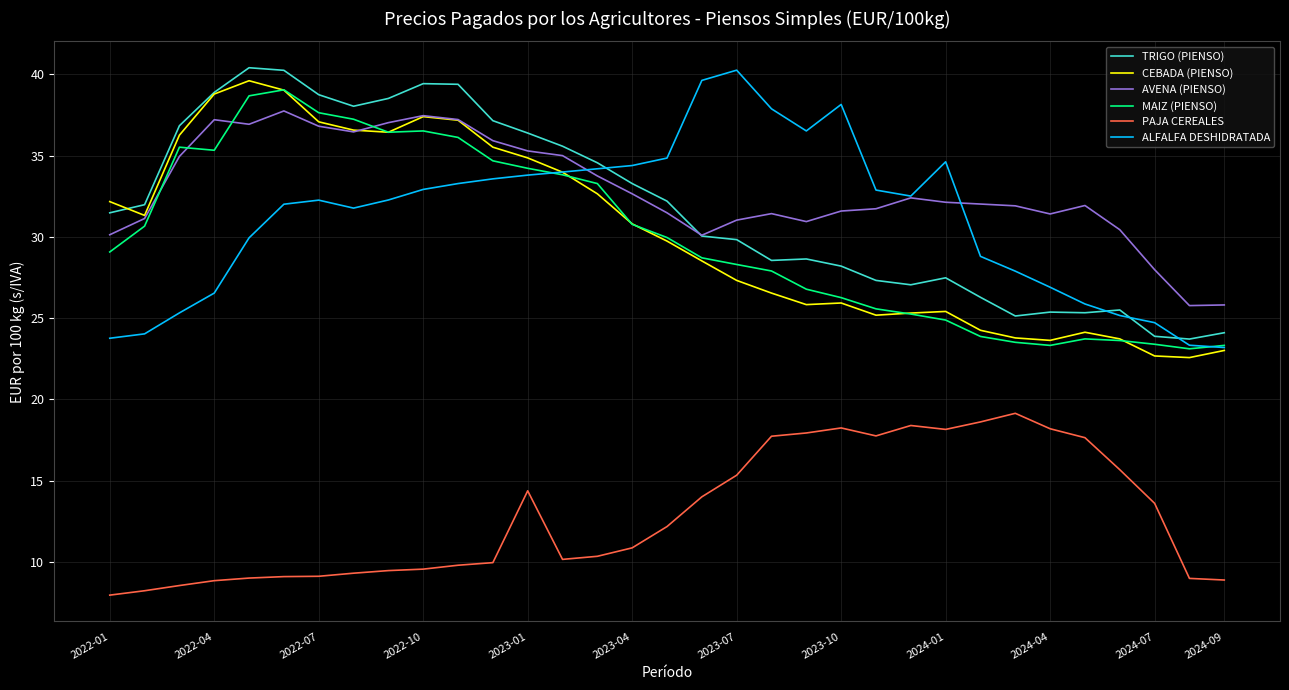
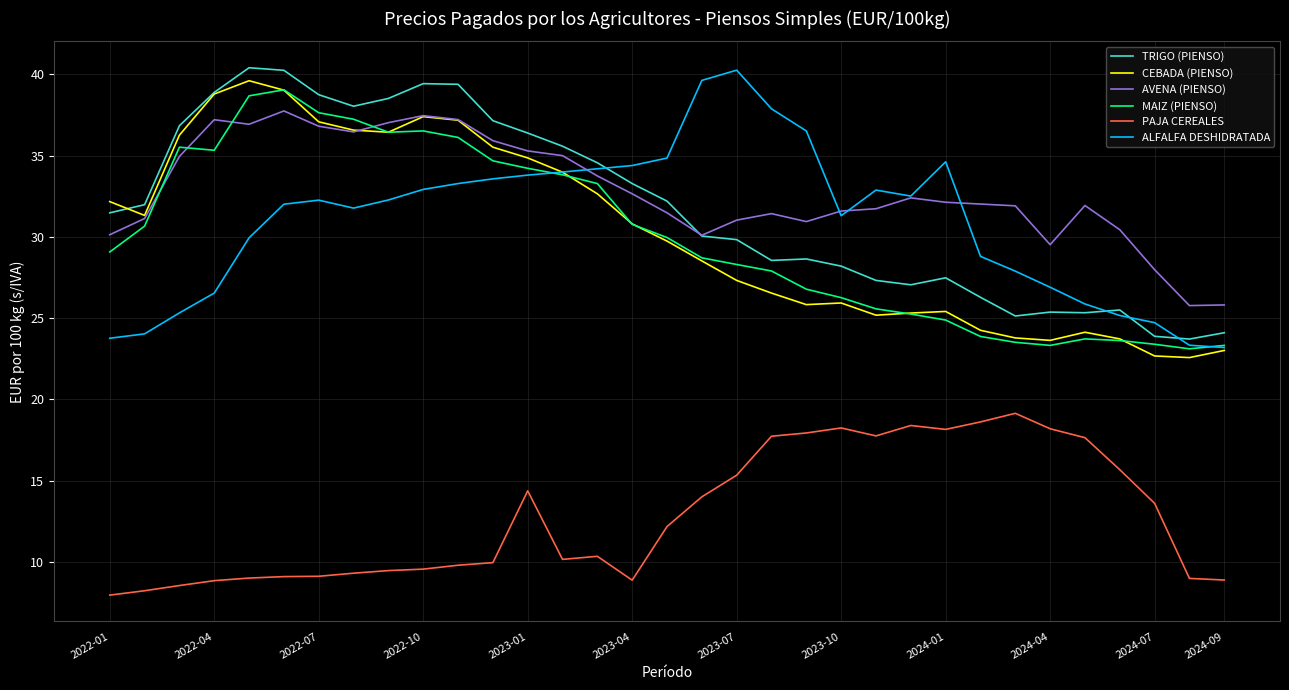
  {
    "TRIGO (PIENSO)": {
      "2022-01": 31.5,
      "2022-07": 38.8,
      "2022-10": 39.4,
      "2023-01": 36.4,
      "2023-04": 33.3,
      "2023-07": 29.8,
      "2023-10": 28.2,
      "2024-01": 27.5,
      "2024-04": 25.4,
      "2024-07": 23.9,
      "2024-09": 24.1
    },
    "CEBADA (PIENSO)": {
      "2022-01": 32.2,
      "2022-07": 37.1,
      "2023-01": 34.9,
      "2023-07": 27.3,
      "2023-10": 25.9,
      "2024-01": 25.4,
      "2024-04": 23.6,
      "2024-07": 22.7,
      "2024-09": 23.0
    },
    "AVENA (PIENSO)": {
      "2022-01": 30.1,
      "2022-04": 37.2,
      "2022-07": 36.8,
      "2023-01": 35.3,
      "2023-04": 32.7,
      "2023-07": 31.0,
      "2023-10": 31.6,
      "2024-01": 32.1,
-     "2024-04": 31.4,
+     "2024-04": 29.5,
      "2024-07": 28.0,
      "2024-09": 25.8
    },
    "MAIZ (PIENSO)": {
      "2022-01": 29.1,
      "2022-04": 35.3,
      "2022-07": 37.6,
      "2022-10": 36.5,
      "2023-01": 34.2,
      "2023-07": 28.3,
      "2023-10": 26.3,
      "2024-01": 24.9,
      "2024-04": 23.3,
      "2024-07": 23.4
    },
    "PAJA CEREALES": {
      "2022-01": 8.0,
      "2022-04": 8.8,
      "2022-07": 9.1,
      "2022-10": 9.6,
      "2023-01": 14.4,
-     "2023-04": 10.9,
+     "2023-04": 8.9,
      "2023-07": 15.3,
      "2023-10": 18.2,
      "2024-01": 18.2,
      "2024-04": 18.2,
      "2024-07": 13.6,
      "2024-09": 8.9
    },
    "ALFALFA DESHIDRATADA": {
      "2022-01": 23.8,
      "2022-04": 26.5,
      "2022-07": 32.3,
      "2022-10": 32.9,
      "2023-01": 33.8,
      "2023-04": 34.4,
      "2023-07": 40.3,
-     "2023-10": 38.2,
+     "2023-10": 31.3,
      "2024-01": 34.6,
      "2024-04": 26.9,
      "2024-07": 24.7
    }
  }
